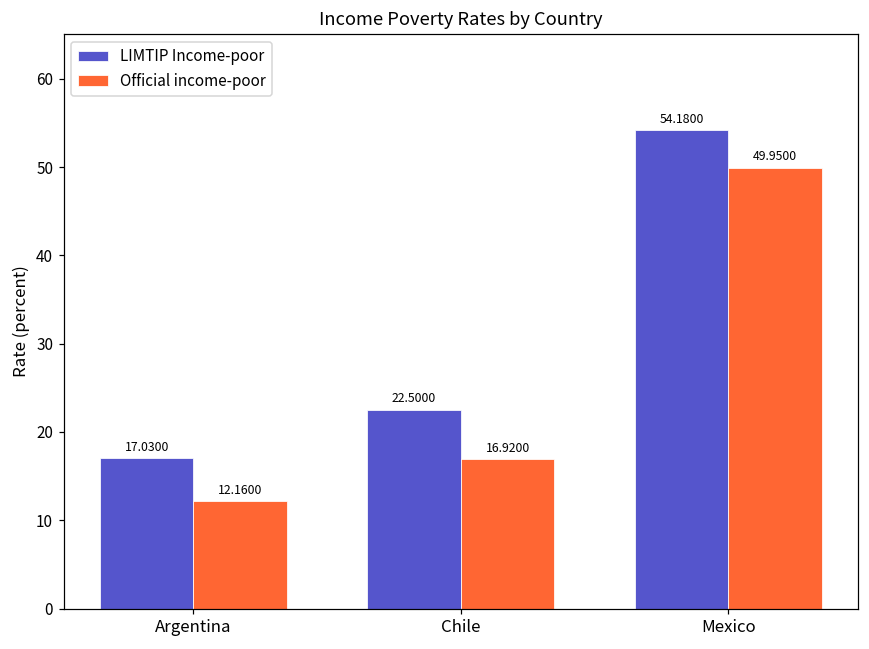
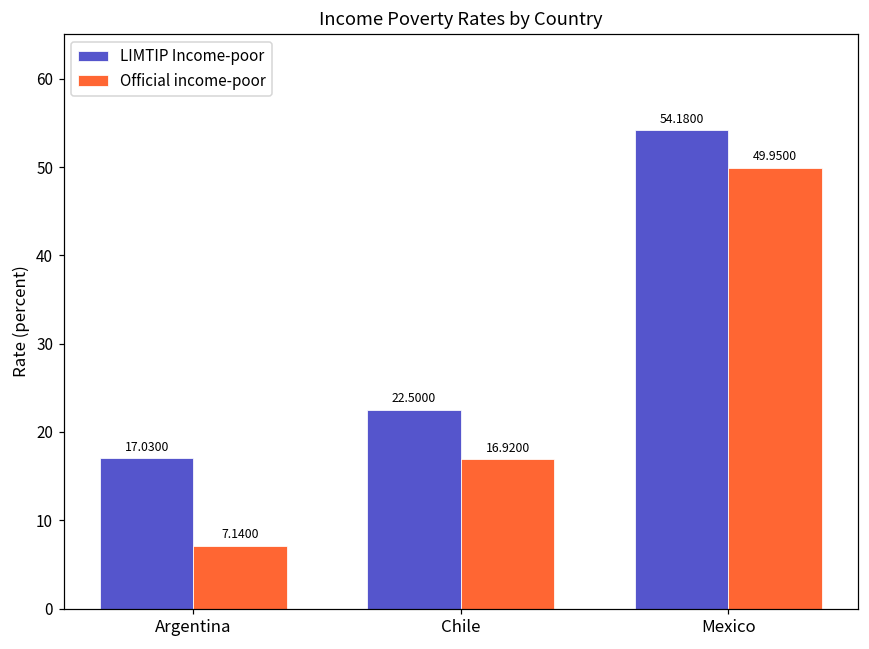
  {
    "LIMTIP Income-poor": {
      "Argentina": 17.0300,
      "Chile": 22.5000,
      "Mexico": 54.1800
    },
    "Official income-poor": {
-     "Argentina": 12.1600,
+     "Argentina": 7.1400,
      "Chile": 16.9200,
      "Mexico": 49.9500
    }
  }
